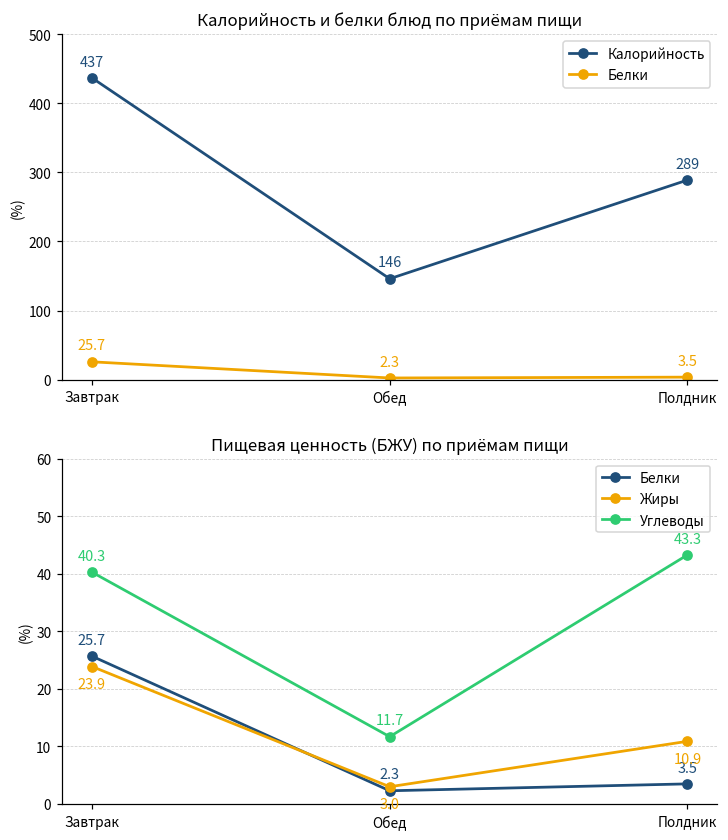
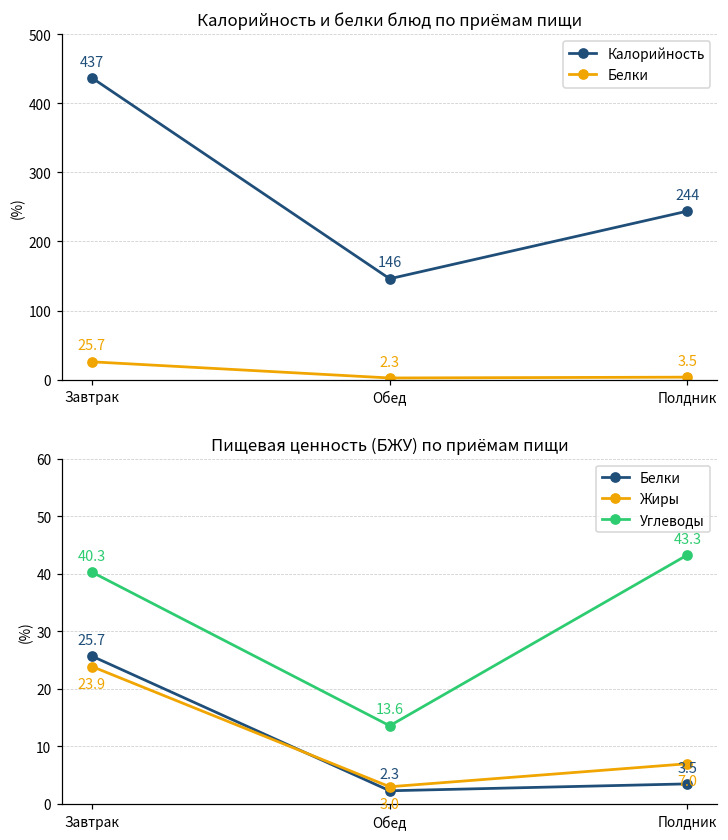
  {
    "Калорийность и белки блюд по приёмам пищи": {
      "Калорийность": {
        "Завтрак": 437,
        "Обед": 146,
-       "Полдник": 289
+       "Полдник": 244
      }
    },
    "Пищевая ценность (БЖУ) по приёмам пищи": {
      "Белки": {
        "Завтрак": 25.7,
        "Обед": 2.3
      },
      "Жиры": {
        "Завтрак": 23.9,
        "Обед": 3.0,
-       "Полдник": 10.9
+       "Полдник": 7.0
      },
      "Углеводы": {
        "Завтрак": 40.3,
-       "Обед": 11.7
+       "Обед": 13.6
      }
    }
  }
